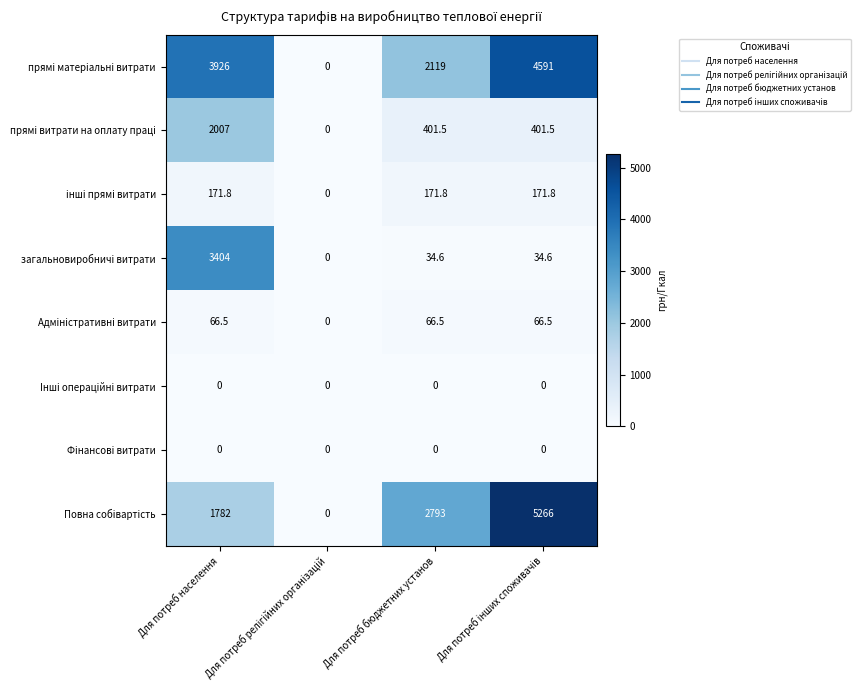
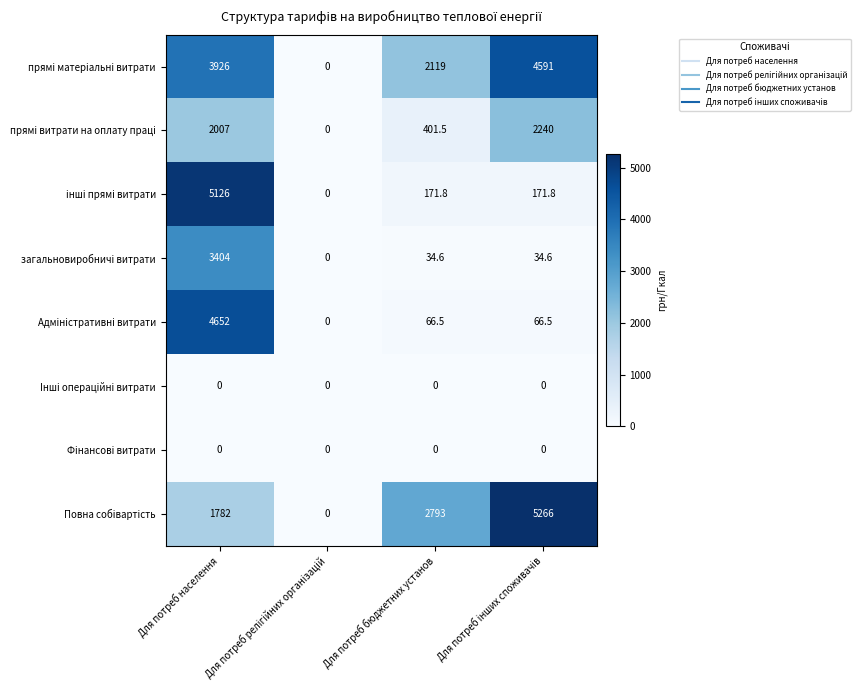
  {
    "прямі матеріальні витрати": {
      "Для потреб населення": 3926,
      "Для потреб релігійних організацій": 0,
      "Для потреб бюджетних установ": 2119,
      "Для потреб інших споживачів": 4591
    },
    "прямі витрати на оплату праці": {
      "Для потреб населення": 2007,
      "Для потреб релігійних організацій": 0,
      "Для потреб бюджетних установ": 401.5,
-     "Для потреб інших споживачів": 401.5
+     "Для потреб інших споживачів": 2240
    },
    "інші прямі витрати": {
-     "Для потреб населення": 171.8,
+     "Для потреб населення": 5126,
      "Для потреб релігійних організацій": 0,
      "Для потреб бюджетних установ": 171.8,
      "Для потреб інших споживачів": 171.8
    },
    "загальновиробничі витрати": {
      "Для потреб населення": 3404,
      "Для потреб релігійних організацій": 0,
      "Для потреб бюджетних установ": 34.6,
      "Для потреб інших споживачів": 34.6
    },
    "Адміністративні витрати": {
-     "Для потреб населення": 66.5,
+     "Для потреб населення": 4652,
      "Для потреб релігійних організацій": 0,
      "Для потреб бюджетних установ": 66.5,
      "Для потреб інших споживачів": 66.5
    },
    "Інші операційні витрати": {
      "Для потреб населення": 0,
      "Для потреб релігійних організацій": 0,
      "Для потреб бюджетних установ": 0,
      "Для потреб інших споживачів": 0
    },
    "Фінансові витрати": {
      "Для потреб населення": 0,
      "Для потреб релігійних організацій": 0,
      "Для потреб бюджетних установ": 0,
      "Для потреб інших споживачів": 0
    },
    "Повна собівартість": {
      "Для потреб населення": 1782,
      "Для потреб релігійних організацій": 0,
      "Для потреб бюджетних установ": 2793,
      "Для потреб інших споживачів": 5266
    }
  }
